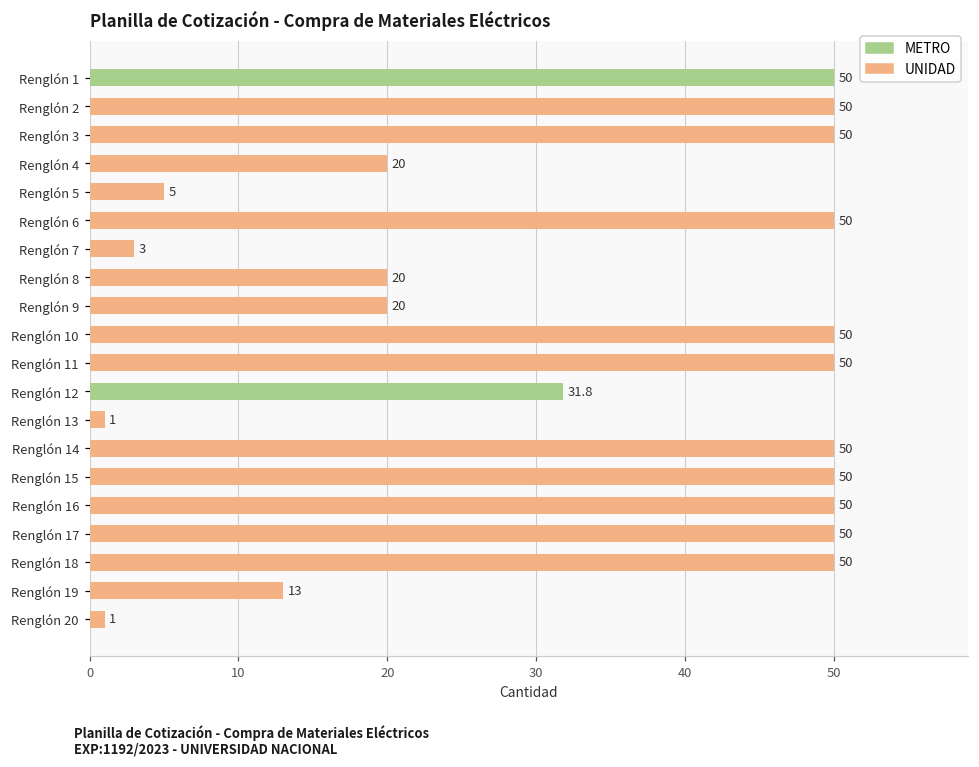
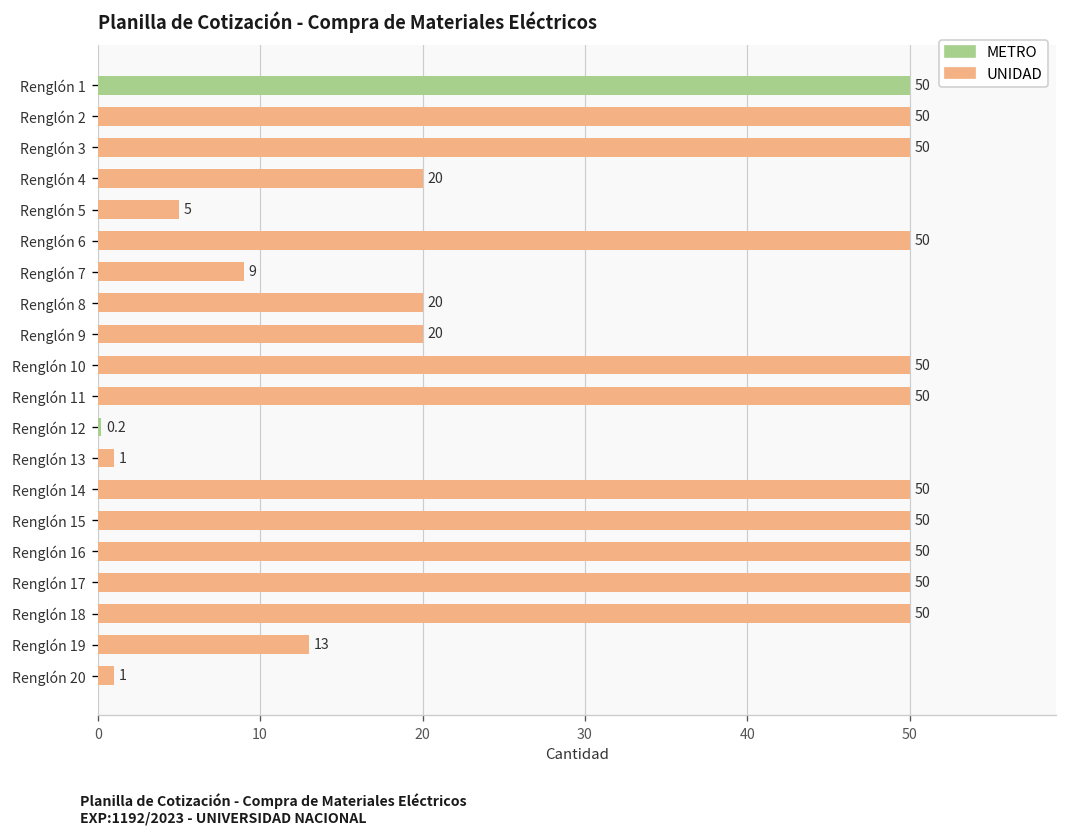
  {
    "Renglón 1": 50,
    "Renglón 2": 50,
    "Renglón 3": 50,
    "Renglón 4": 20,
    "Renglón 5": 5,
    "Renglón 6": 50,
-   "Renglón 7": 3,
+   "Renglón 7": 9,
    "Renglón 8": 20,
    "Renglón 9": 20,
    "Renglón 10": 50,
    "Renglón 11": 50,
-   "Renglón 12": 31.8,
+   "Renglón 12": 0.2,
    "Renglón 13": 1,
    "Renglón 14": 50,
    "Renglón 15": 50,
    "Renglón 16": 50,
    "Renglón 17": 50,
    "Renglón 18": 50,
    "Renglón 19": 13,
    "Renglón 20": 1
  }
